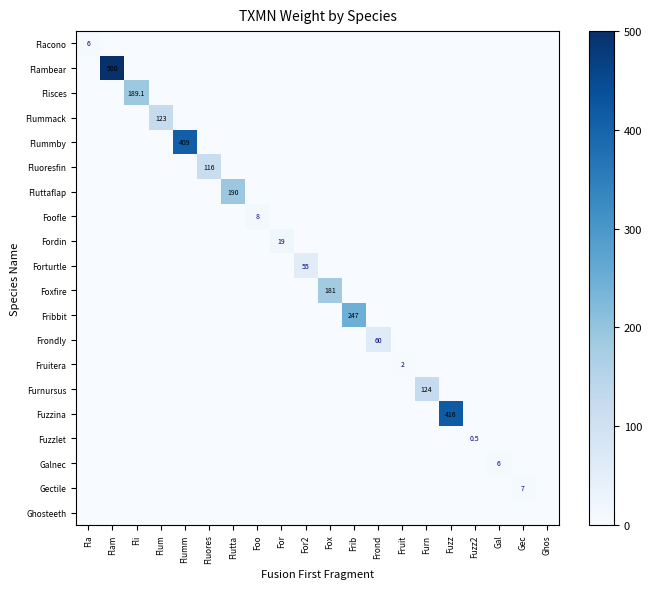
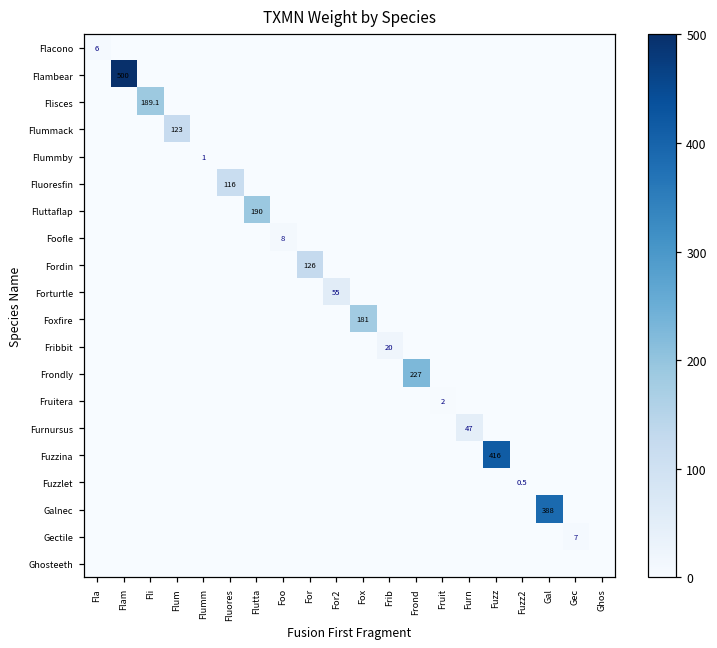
  {
    "Flacono": {
      "Fla": 6
    },
    "Flambear": {
      "Flam": 500
    },
    "Flisces": {
      "Fli": 189.1
    },
    "Flummack": {
      "Flum": 123
    },
    "Flummby": {
-     "Flumm": 409
+     "Flumm": 1
    },
    "Fluoresfin": {
      "Fluores": 116
    },
    "Fluttaflap": {
      "Flutta": 190
    },
    "Foofle": {
      "Foo": 8
    },
    "Fordin": {
-     "For": 19
+     "For": 126
    },
    "Forturtle": {
      "For2": 55
    },
    "Foxfire": {
      "Fox": 181
    },
    "Fribbit": {
-     "Frib": 247
+     "Frib": 20
    },
    "Frondly": {
-     "Frond": 60
+     "Frond": 227
    },
    "Fruitera": {
      "Fruit": 2
    },
    "Furnursus": {
-     "Furn": 124
+     "Furn": 47
    },
    "Fuzzina": {
      "Fuzz": 416
    },
    "Fuzzlet": {
      "Fuzz2": 0.5
    },
    "Galnec": {
-     "Gal": 6
+     "Gal": 388
    },
    "Gectile": {
      "Gec": 7
    }
  }
